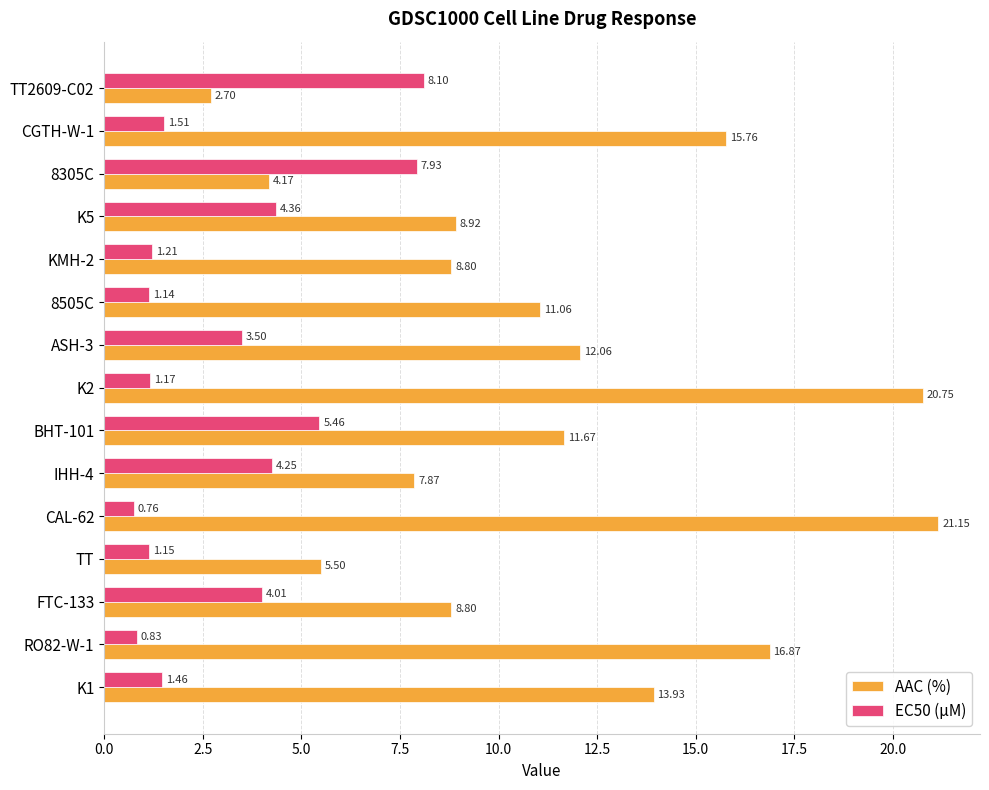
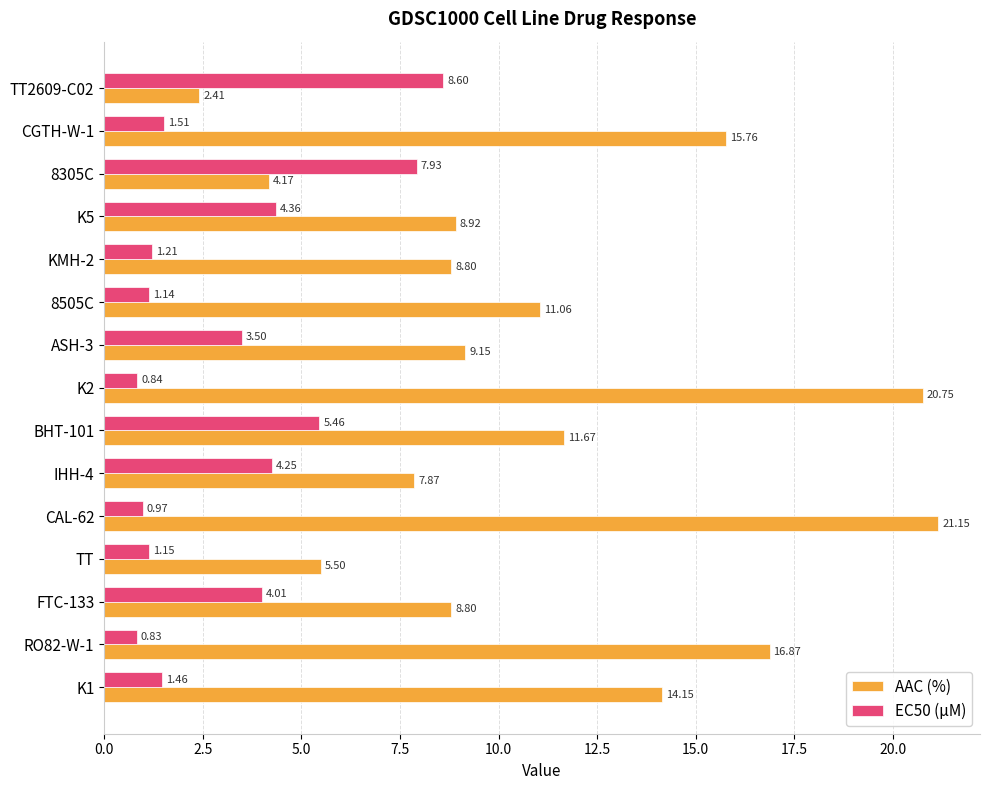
  {
    "AAC (%)": {
-     "TT2609-C02": 2.70,
+     "TT2609-C02": 2.41,
      "CGTH-W-1": 15.76,
      "8305C": 4.17,
      "K5": 8.92,
      "KMH-2": 8.80,
      "8505C": 11.06,
-     "ASH-3": 12.06,
+     "ASH-3": 9.15,
      "K2": 20.75,
      "BHT-101": 11.67,
      "IHH-4": 7.87,
      "CAL-62": 21.15,
      "TT": 5.50,
      "FTC-133": 8.80,
      "RO82-W-1": 16.87,
-     "K1": 13.93
+     "K1": 14.15
    },
    "EC50 (µM)": {
-     "TT2609-C02": 8.10,
+     "TT2609-C02": 8.60,
      "CGTH-W-1": 1.51,
      "8305C": 7.93,
      "K5": 4.36,
      "KMH-2": 1.21,
      "8505C": 1.14,
      "ASH-3": 3.50,
-     "K2": 1.17,
+     "K2": 0.84,
      "BHT-101": 5.46,
      "IHH-4": 4.25,
-     "CAL-62": 0.76,
+     "CAL-62": 0.97,
      "TT": 1.15,
      "FTC-133": 4.01,
      "RO82-W-1": 0.83,
      "K1": 1.46
    }
  }
